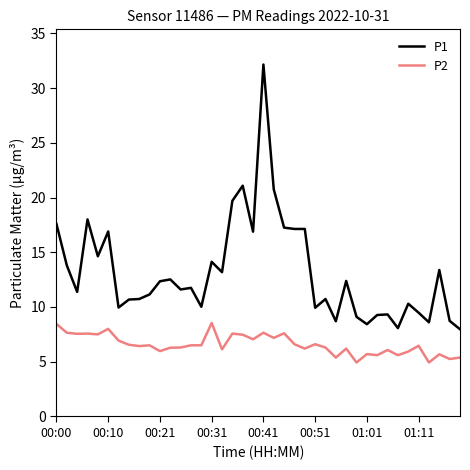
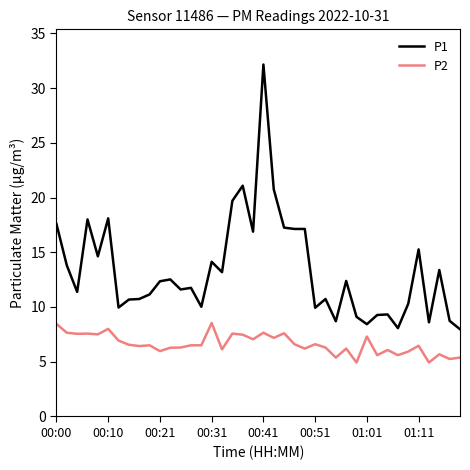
  {
    "P1": {
      "00:00": 17.6,
-     "00:10": 16.9,
+     "00:10": 18.1,
      "00:21": 12.4,
      "00:31": 14.1,
      "00:41": 32.2,
      "00:51": 9.9,
      "01:01": 8.4,
-     "01:11": 9.5
+     "01:11": 15.3
    },
    "P2": {
      "00:00": 8.5,
      "00:10": 8.0,
      "00:21": 6.0,
      "00:31": 8.5,
      "00:41": 7.7,
      "00:51": 6.6,
-     "01:01": 5.7,
+     "01:01": 7.3,
      "01:11": 6.5
    }
  }
